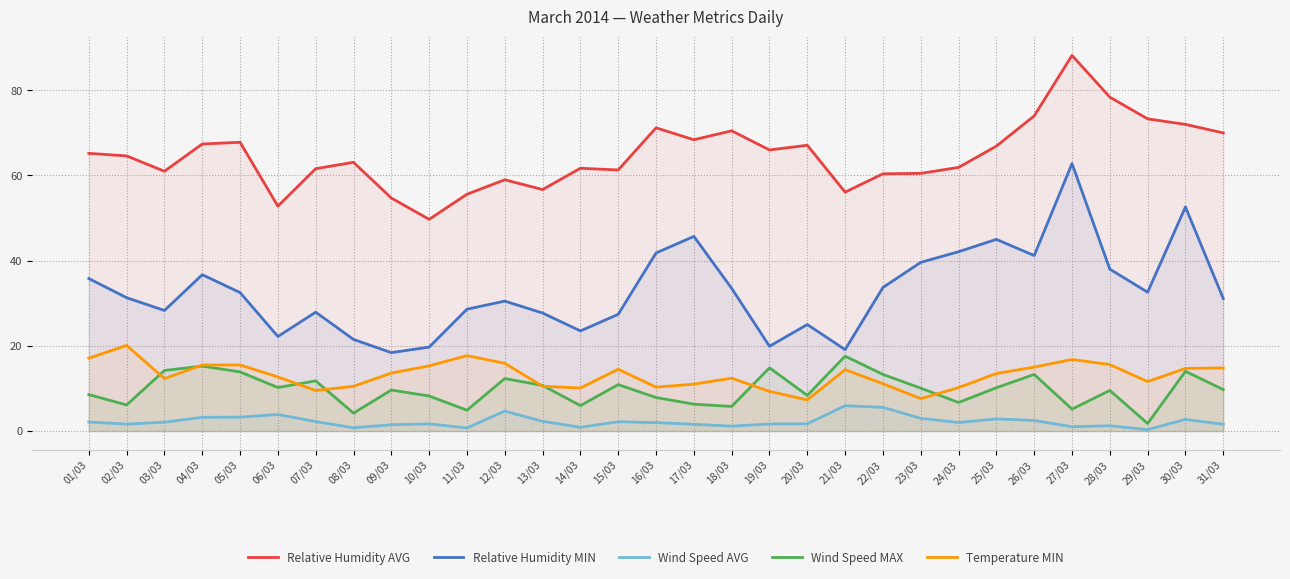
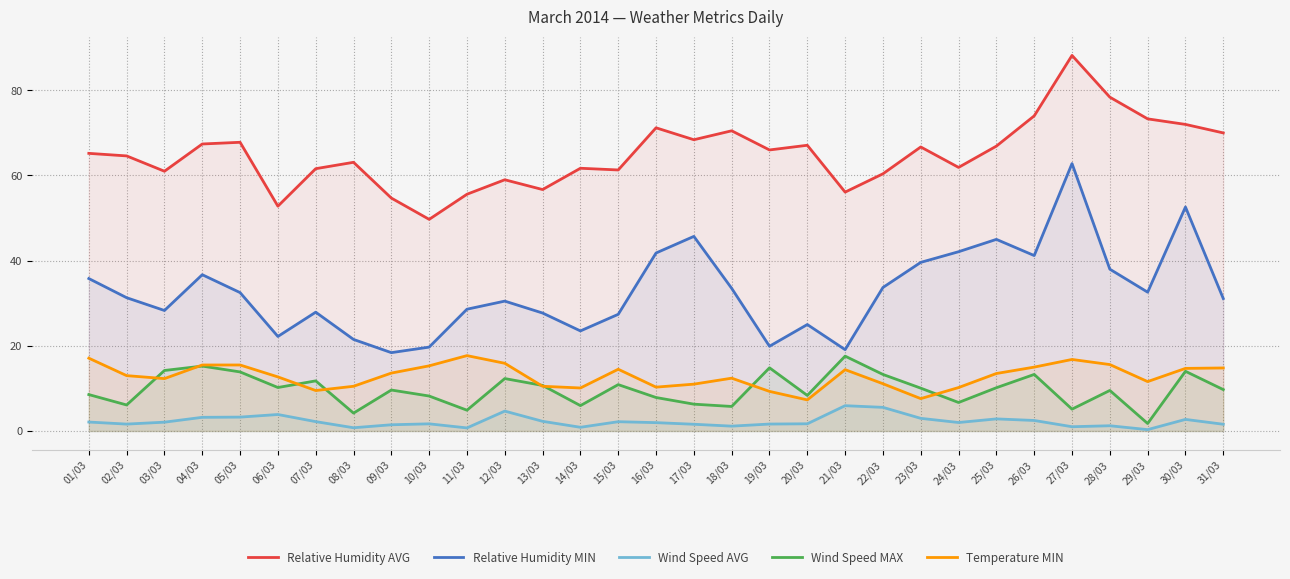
  {
    "Relative Humidity AVG": {
      "01/03": 65,
      "02/03": 65,
      "03/03": 61,
      "04/03": 67,
      "05/03": 68,
      "06/03": 53,
      "07/03": 62,
      "08/03": 63,
      "09/03": 55,
      "10/03": 50,
      "11/03": 56,
      "12/03": 59,
      "13/03": 57,
      "14/03": 62,
      "15/03": 61,
      "16/03": 71,
      "17/03": 68,
      "18/03": 71,
      "19/03": 66,
      "20/03": 67,
      "21/03": 56,
      "22/03": 60,
-     "23/03": 61,
+     "23/03": 67,
      "24/03": 62,
      "25/03": 67,
      "26/03": 74,
      "27/03": 88,
      "28/03": 78,
      "29/03": 73,
      "30/03": 72,
      "31/03": 70
    },
    "Relative Humidity MIN": {
      "01/03": 36,
      "02/03": 31,
      "03/03": 28,
      "04/03": 37,
      "05/03": 33,
      "06/03": 22,
      "07/03": 28,
      "08/03": 22,
      "09/03": 18,
      "10/03": 20,
      "11/03": 29,
      "12/03": 31,
      "13/03": 28,
      "14/03": 24,
      "15/03": 27,
      "16/03": 42,
      "17/03": 46,
      "18/03": 34,
      "19/03": 20,
      "20/03": 25,
      "21/03": 19,
      "22/03": 34,
      "23/03": 40,
      "24/03": 42,
      "25/03": 45,
      "26/03": 41,
      "27/03": 63,
      "28/03": 38,
      "29/03": 33,
      "30/03": 53,
      "31/03": 31
    },
    "Wind Speed AVG": {
      "01/03": 2,
      "02/03": 2,
      "03/03": 2,
      "04/03": 3,
      "05/03": 3,
      "06/03": 4,
      "07/03": 2,
      "08/03": 1,
      "09/03": 1,
      "10/03": 2,
      "11/03": 1,
      "12/03": 5,
      "13/03": 2,
      "14/03": 1,
      "15/03": 2,
      "16/03": 2,
      "17/03": 2,
      "18/03": 1,
      "19/03": 2,
      "20/03": 2,
      "21/03": 6,
      "22/03": 6,
      "23/03": 3,
      "24/03": 2,
      "25/03": 3,
      "26/03": 2,
      "27/03": 1,
      "28/03": 1,
      "29/03": 0,
      "30/03": 3,
      "31/03": 2
    },
    "Wind Speed MAX": {
      "01/03": 9,
      "02/03": 6,
      "03/03": 14,
      "05/03": 14,
      "06/03": 10,
      "07/03": 12,
      "08/03": 4,
      "09/03": 10,
      "10/03": 8,
      "11/03": 5,
      "12/03": 12,
      "14/03": 6,
      "15/03": 11,
      "16/03": 8,
      "17/03": 6,
      "18/03": 6,
      "19/03": 15,
      "20/03": 8,
      "21/03": 18,
      "22/03": 13,
      "23/03": 10,
      "24/03": 7,
      "25/03": 10,
      "26/03": 13,
      "27/03": 5,
      "28/03": 10,
      "29/03": 2,
      "30/03": 14,
      "31/03": 10
    },
    "Temperature MIN": {
      "01/03": 17,
-     "02/03": 20,
+     "02/03": 13,
      "03/03": 12,
      "05/03": 16,
      "06/03": 13,
      "07/03": 10,
      "08/03": 11,
      "09/03": 14,
      "10/03": 15,
      "11/03": 18,
      "12/03": 16,
      "14/03": 10,
      "15/03": 15,
      "16/03": 10,
      "17/03": 11,
      "18/03": 12,
      "19/03": 9,
      "20/03": 7,
      "21/03": 14,
      "22/03": 11,
      "23/03": 8,
      "24/03": 10,
      "25/03": 14,
      "26/03": 15,
      "27/03": 17,
      "28/03": 16,
      "29/03": 12,
      "30/03": 15,
      "31/03": 15
    }
  }
